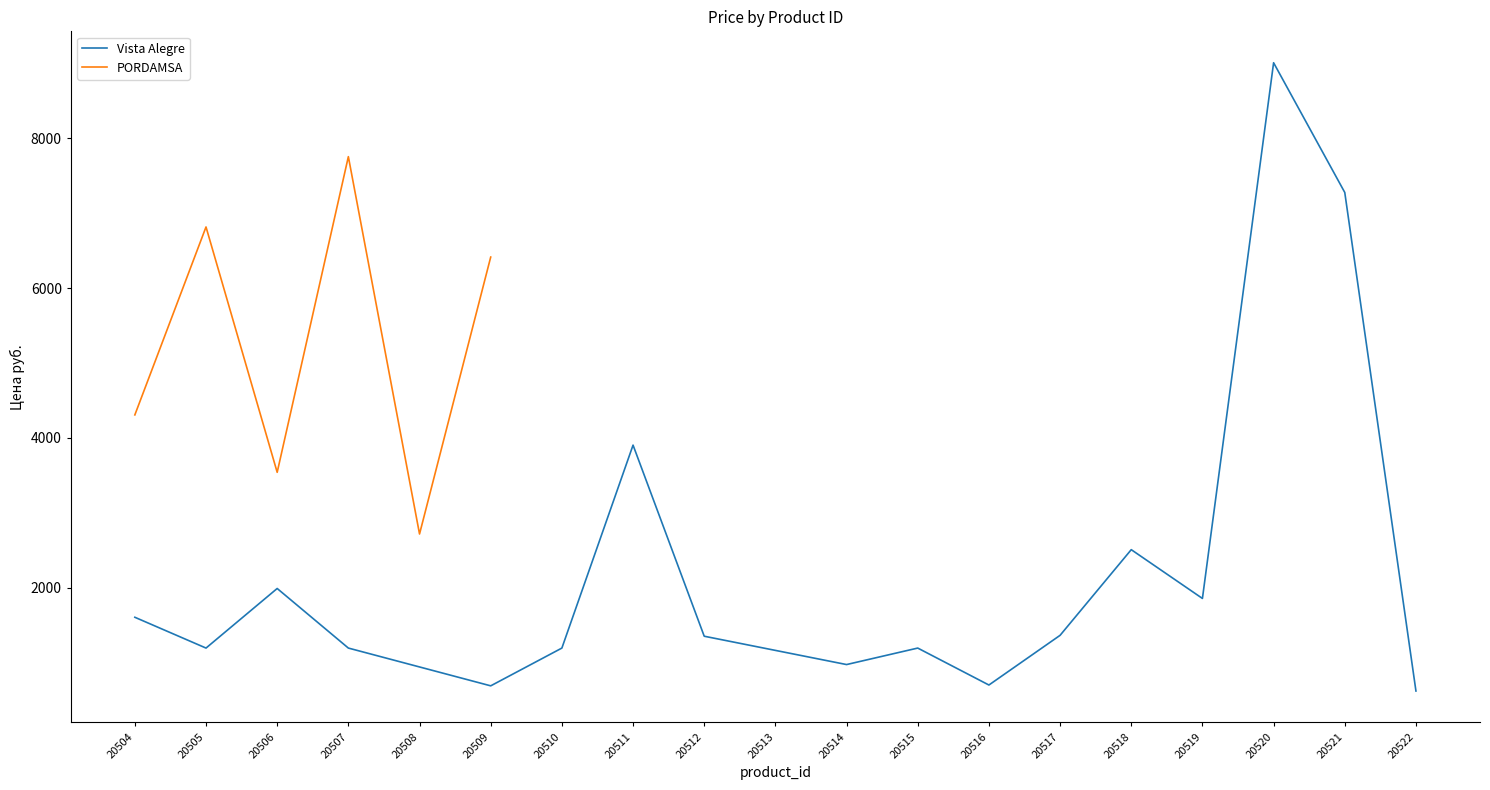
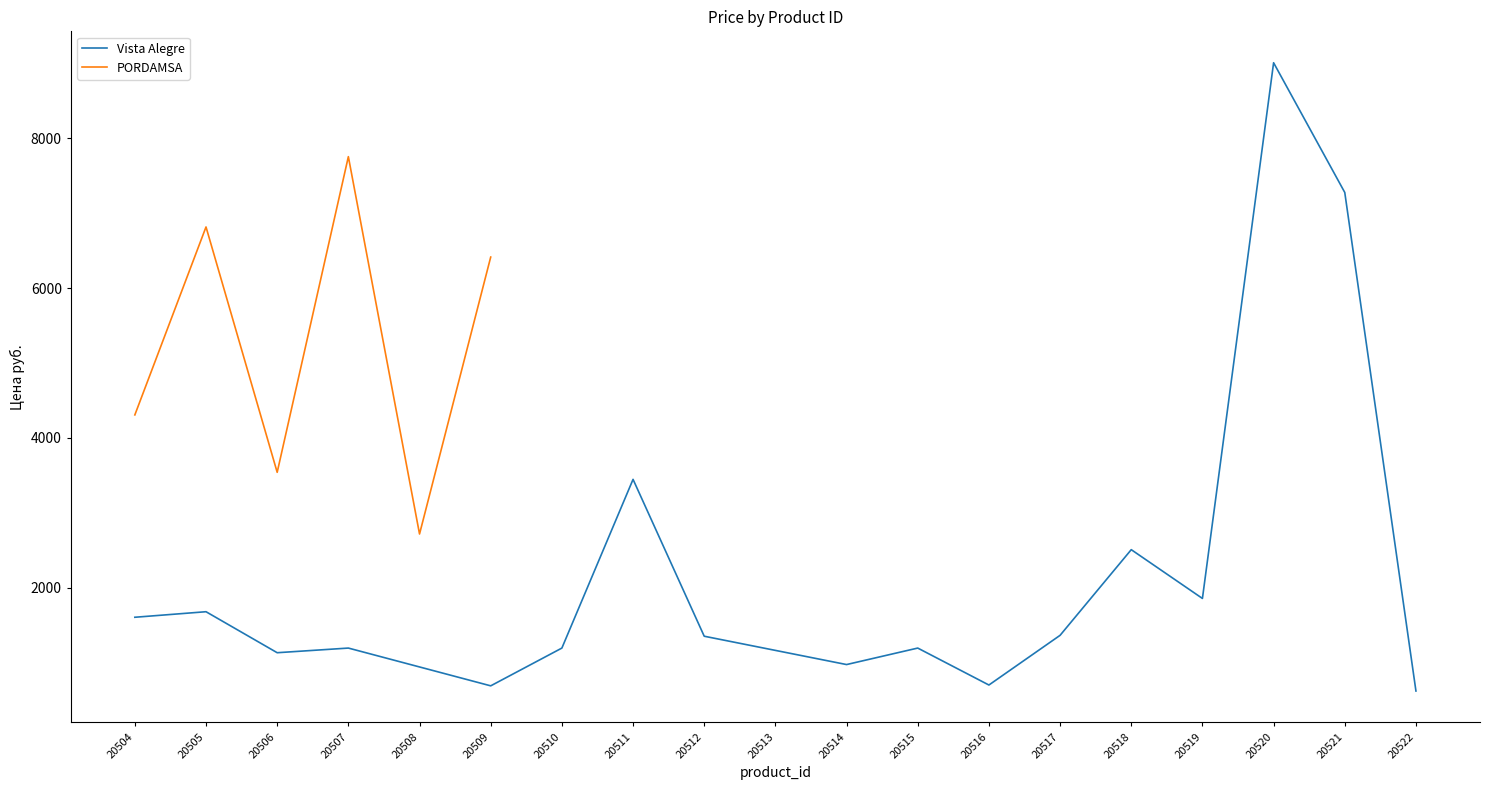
  {
    "Vista Alegre": {
      "20504": 1600,
-     "20505": 1200,
-     "20506": 2000,
+     "20505": 1700,
+     "20506": 1100,
      "20507": 1200,
      "20508": 900,
      "20509": 700,
      "20510": 1200,
-     "20511": 3900,
+     "20511": 3400,
      "20512": 1400,
      "20513": 1200,
      "20514": 1000,
      "20515": 1200,
      "20516": 700,
      "20517": 1400,
      "20518": 2500,
      "20519": 1900,
      "20520": 9000,
      "20521": 7300,
      "20522": 600
    },
    "PORDAMSA": {
      "20504": 4300,
      "20505": 6800,
      "20506": 3500,
      "20507": 7800,
      "20508": 2700,
      "20509": 6400
    }
  }
